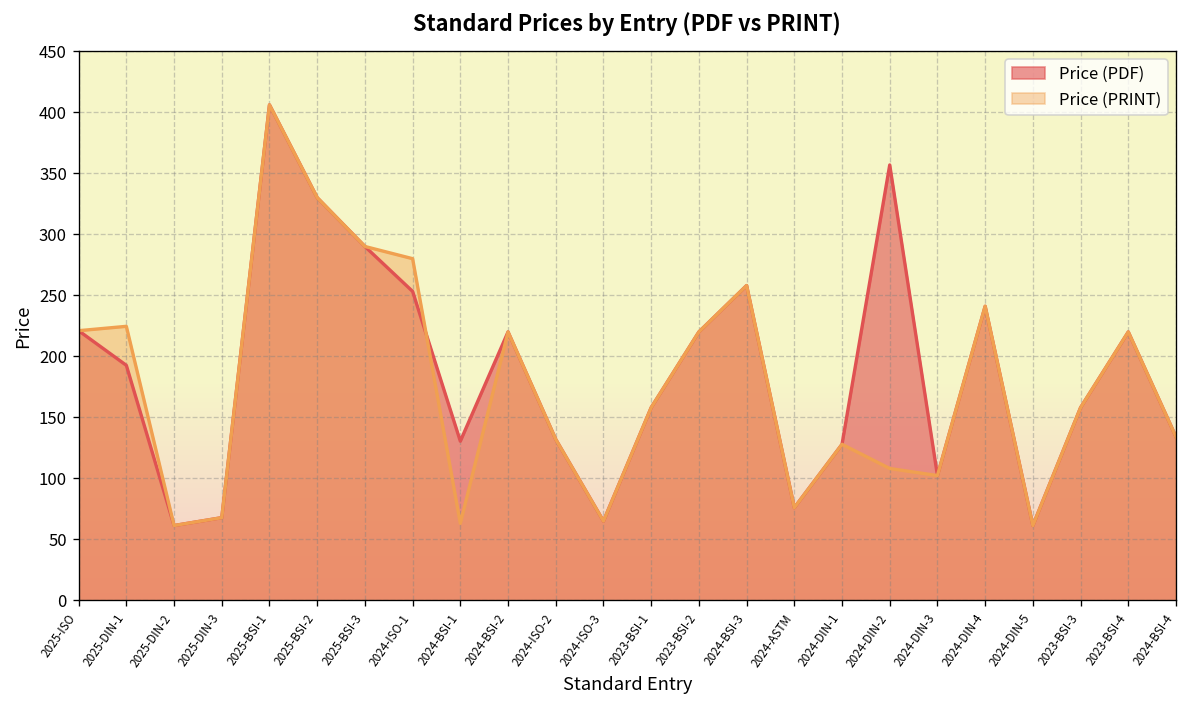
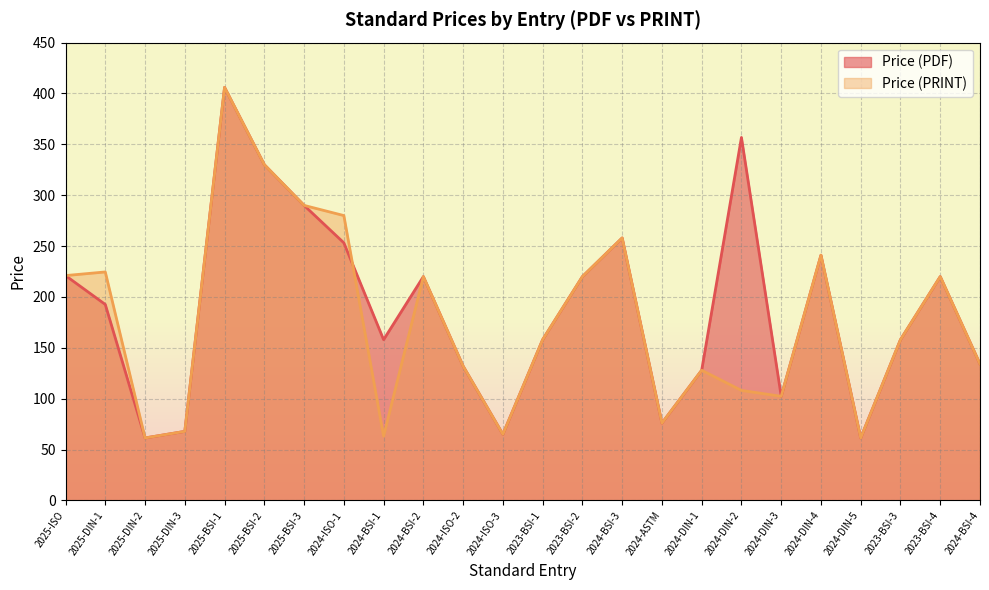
  {
    "Price (PDF)": {
      "2025-DIN-1": 193,
      "2024-ISO-1": 253,
-     "2024-BSI-1": 131,
+     "2024-BSI-1": 158,
      "2024-DIN-2": 357
    },
    "Price (PRINT)": {
      "2025-DIN-1": 225,
      "2024-ISO-1": 280,
      "2024-BSI-1": 63,
      "2024-DIN-2": 108
    }
  }
